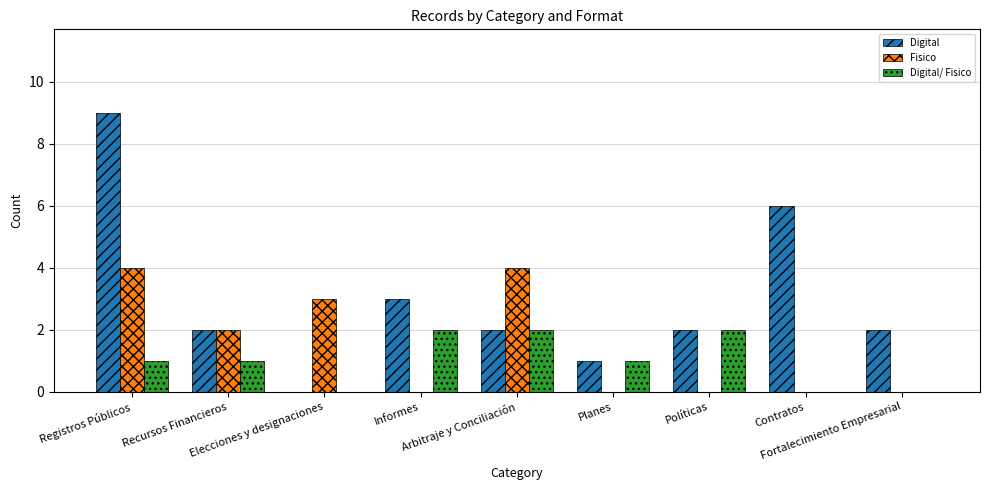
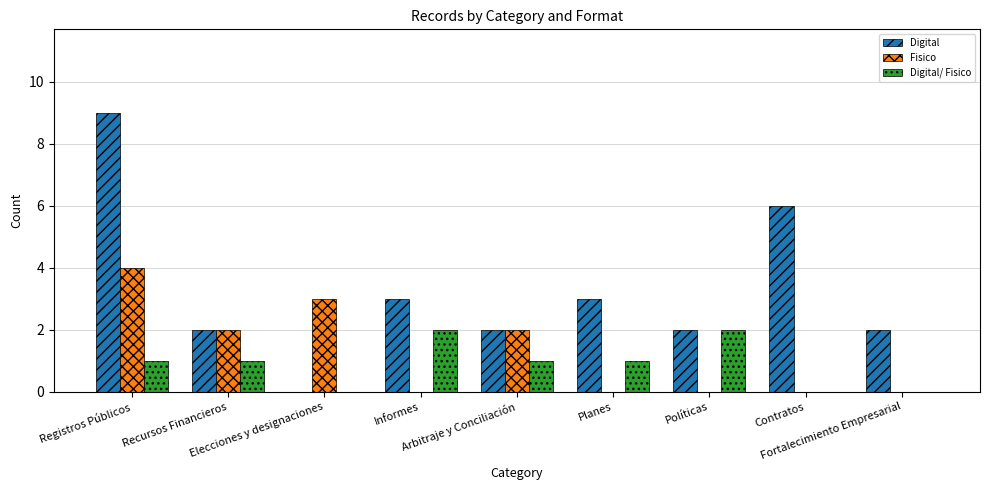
  {
    "Digital": {
      "Registros Públicos": 9,
      "Recursos Financieros": 2,
      "Elecciones y designaciones": 0,
      "Informes": 3,
      "Arbitraje y Conciliación": 2,
-     "Planes": 1,
+     "Planes": 3,
      "Políticas": 2,
      "Contratos": 6,
      "Fortalecimiento Empresarial": 2
    },
    "Fisico": {
      "Registros Públicos": 4,
      "Recursos Financieros": 2,
      "Elecciones y designaciones": 3,
      "Informes": 0,
-     "Arbitraje y Conciliación": 4,
+     "Arbitraje y Conciliación": 2,
      "Planes": 0,
      "Políticas": 0,
      "Contratos": 0,
      "Fortalecimiento Empresarial": 0
    },
    "Digital/ Fisico": {
      "Registros Públicos": 1,
      "Recursos Financieros": 1,
      "Elecciones y designaciones": 0,
      "Informes": 2,
-     "Arbitraje y Conciliación": 2,
+     "Arbitraje y Conciliación": 1,
      "Planes": 1,
      "Políticas": 2,
      "Contratos": 0,
      "Fortalecimiento Empresarial": 0
    }
  }
